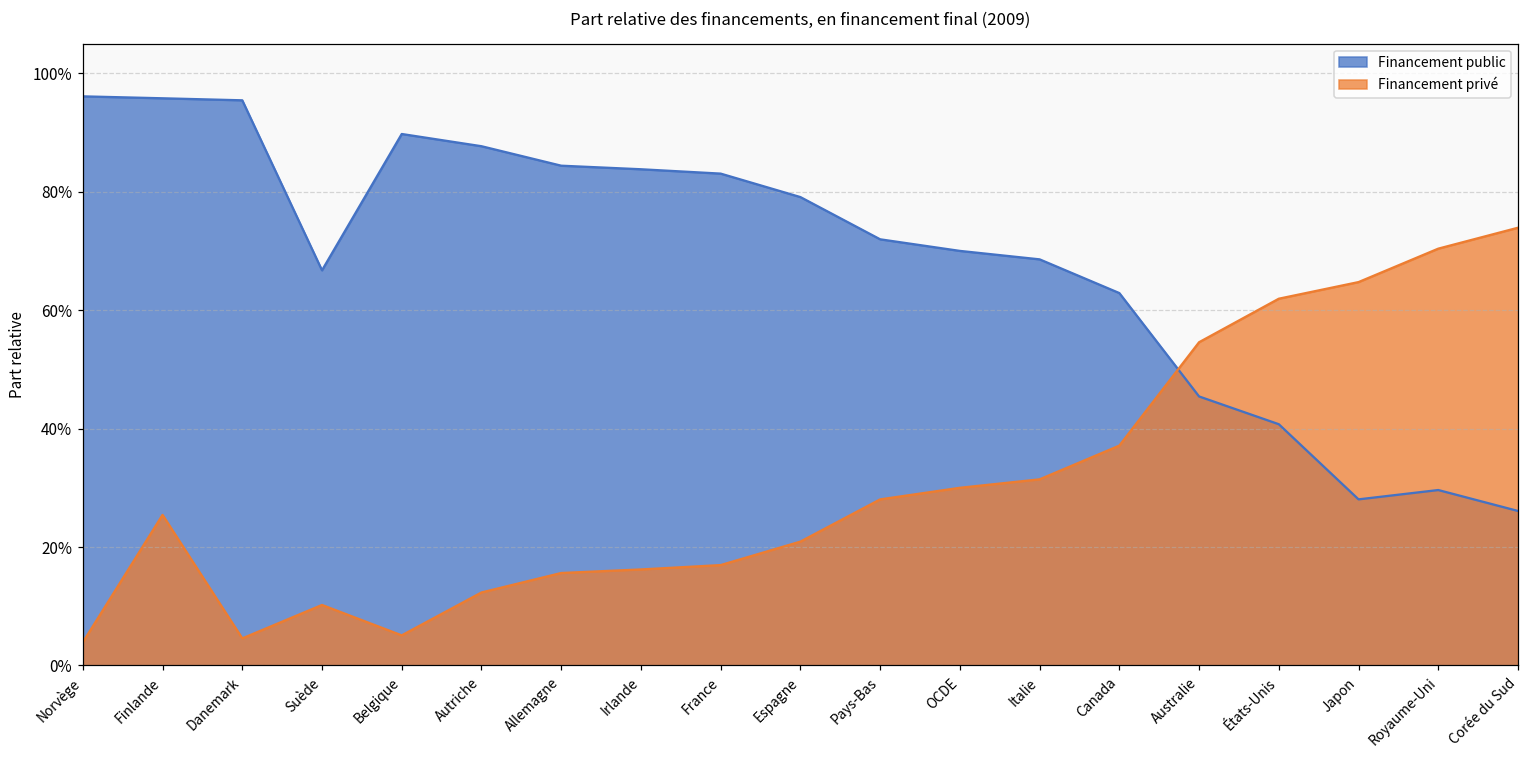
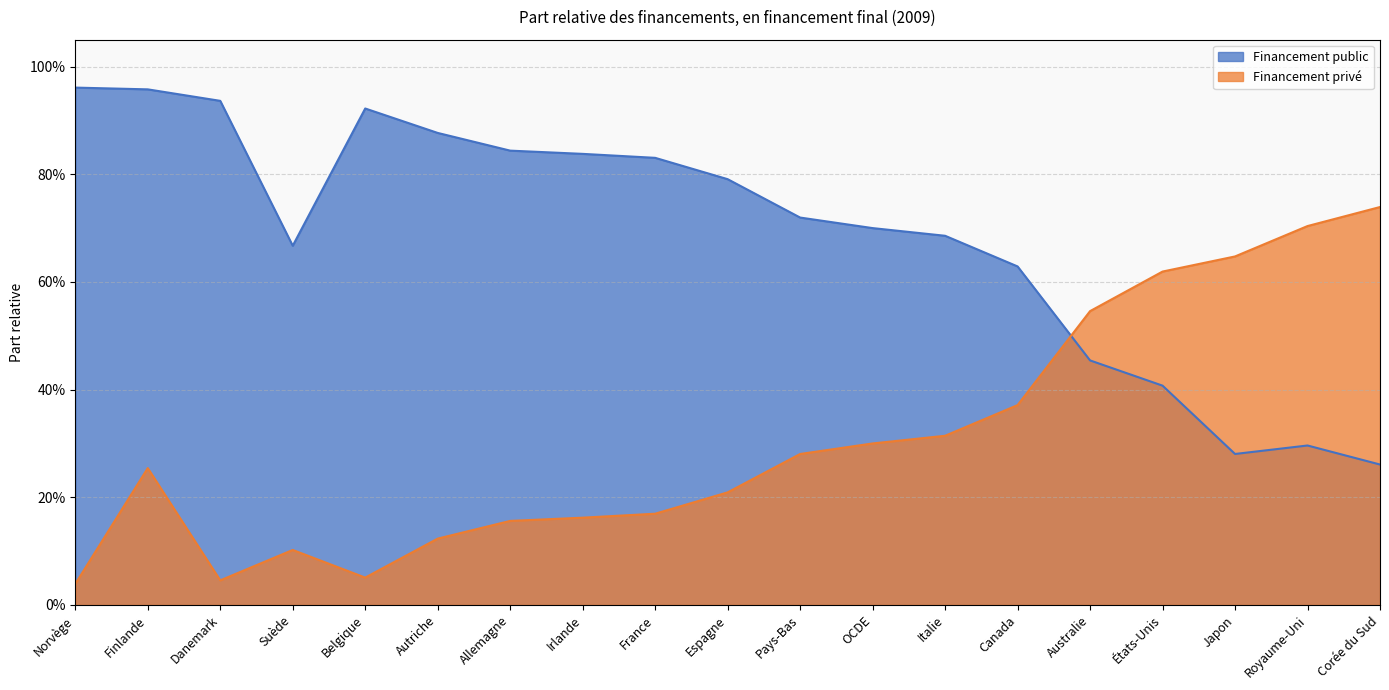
  {
    "Financement public": {
      "Norvège": "96%",
      "Finlande": "96%",
-     "Danemark": "95%",
+     "Danemark": "94%",
      "Suède": "67%",
-     "Belgique": "90%",
+     "Belgique": "92%",
      "Autriche": "88%",
      "Allemagne": "84%",
      "Irlande": "84%",
      "France": "83%",
      "Espagne": "79%",
      "Pays-Bas": "72%",
      "OCDE": "70%",
      "Italie": "69%",
      "Canada": "63%",
      "Australie": "45%",
      "États-Unis": "41%",
      "Japon": "28%",
      "Royaume-Uni": "30%",
      "Corée du Sud": "26%"
    },
    "Financement privé": {
      "Norvège": "4%",
      "Finlande": "25%",
      "Danemark": "5%",
      "Suède": "10%",
      "Belgique": "5%",
      "Autriche": "12%",
      "Allemagne": "16%",
      "Irlande": "16%",
      "France": "17%",
      "Espagne": "21%",
      "Pays-Bas": "28%",
      "OCDE": "30%",
      "Italie": "31%",
      "Canada": "37%",
      "Australie": "55%",
      "États-Unis": "62%",
      "Japon": "65%",
      "Royaume-Uni": "70%",
      "Corée du Sud": "74%"
    }
  }
